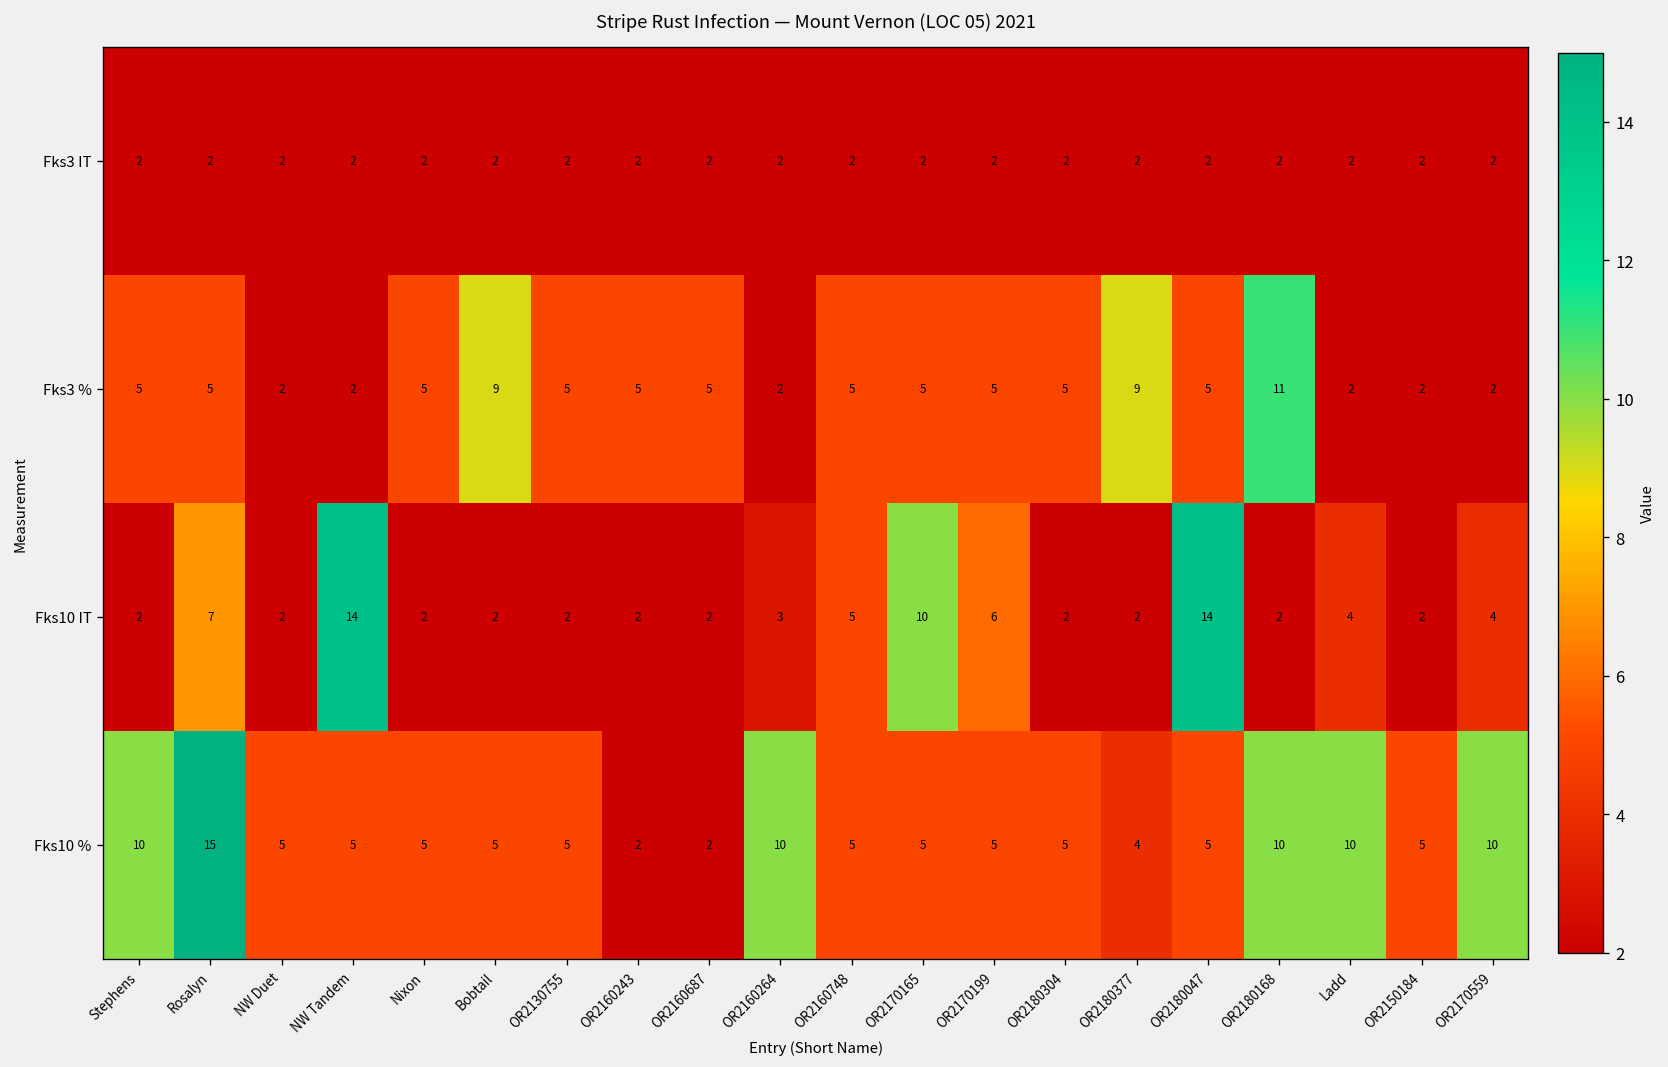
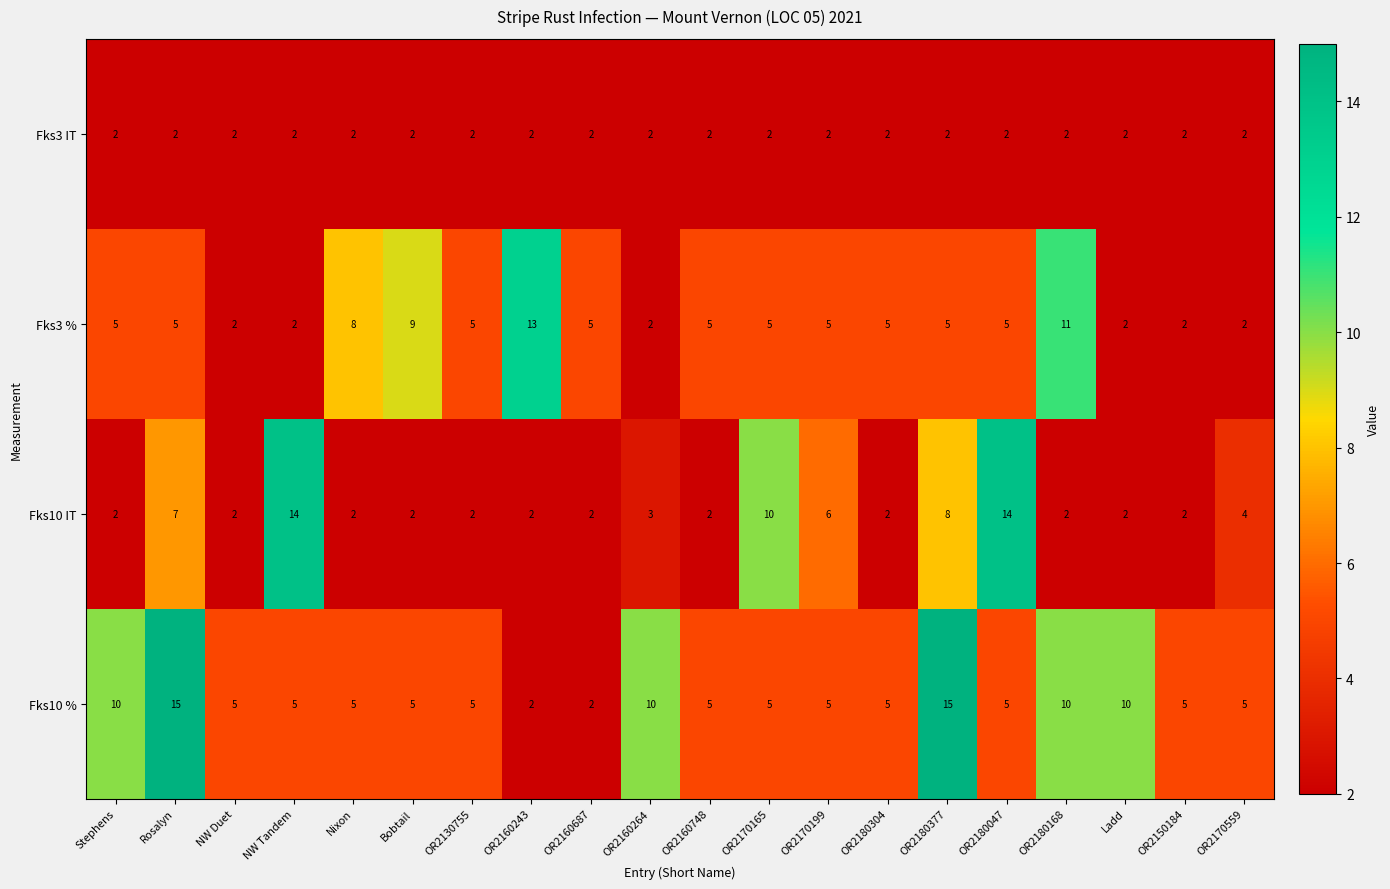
  {
    "Fks3 IT": {
      "Stephens": 2,
      "Rosalyn": 2,
      "NW Duet": 2,
      "NW Tandem": 2,
      "Nixon": 2,
      "Bobtail": 2,
      "OR2130755": 2,
      "OR2160243": 2,
      "OR2160687": 2,
      "OR2160264": 2,
      "OR2160748": 2,
      "OR2170165": 2,
      "OR2170199": 2,
      "OR2180304": 2,
      "OR2180377": 2,
      "OR2180047": 2,
      "OR2180168": 2,
      "Ladd": 2,
      "OR2150184": 2,
      "OR2170559": 2
    },
    "Fks3 %": {
      "Stephens": 5,
      "Rosalyn": 5,
      "NW Duet": 2,
      "NW Tandem": 2,
-     "Nixon": 5,
+     "Nixon": 8,
      "Bobtail": 9,
      "OR2130755": 5,
-     "OR2160243": 5,
+     "OR2160243": 13,
      "OR2160687": 5,
      "OR2160264": 2,
      "OR2160748": 5,
      "OR2170165": 5,
      "OR2170199": 5,
      "OR2180304": 5,
-     "OR2180377": 9,
+     "OR2180377": 5,
      "OR2180047": 5,
      "OR2180168": 11,
      "Ladd": 2,
      "OR2150184": 2,
      "OR2170559": 2
    },
    "Fks10 IT": {
      "Stephens": 2,
      "Rosalyn": 7,
      "NW Duet": 2,
      "NW Tandem": 14,
      "Nixon": 2,
      "Bobtail": 2,
      "OR2130755": 2,
      "OR2160243": 2,
      "OR2160687": 2,
      "OR2160264": 3,
-     "OR2160748": 5,
+     "OR2160748": 2,
      "OR2170165": 10,
      "OR2170199": 6,
      "OR2180304": 2,
-     "OR2180377": 2,
+     "OR2180377": 8,
      "OR2180047": 14,
      "OR2180168": 2,
-     "Ladd": 4,
+     "Ladd": 2,
      "OR2150184": 2,
      "OR2170559": 4
    },
    "Fks10 %": {
      "Stephens": 10,
      "Rosalyn": 15,
      "NW Duet": 5,
      "NW Tandem": 5,
      "Nixon": 5,
      "Bobtail": 5,
      "OR2130755": 5,
      "OR2160243": 2,
      "OR2160687": 2,
      "OR2160264": 10,
      "OR2160748": 5,
      "OR2170165": 5,
      "OR2170199": 5,
      "OR2180304": 5,
-     "OR2180377": 4,
+     "OR2180377": 15,
      "OR2180047": 5,
      "OR2180168": 10,
      "Ladd": 10,
      "OR2150184": 5,
-     "OR2170559": 10
+     "OR2170559": 5
    }
  }
